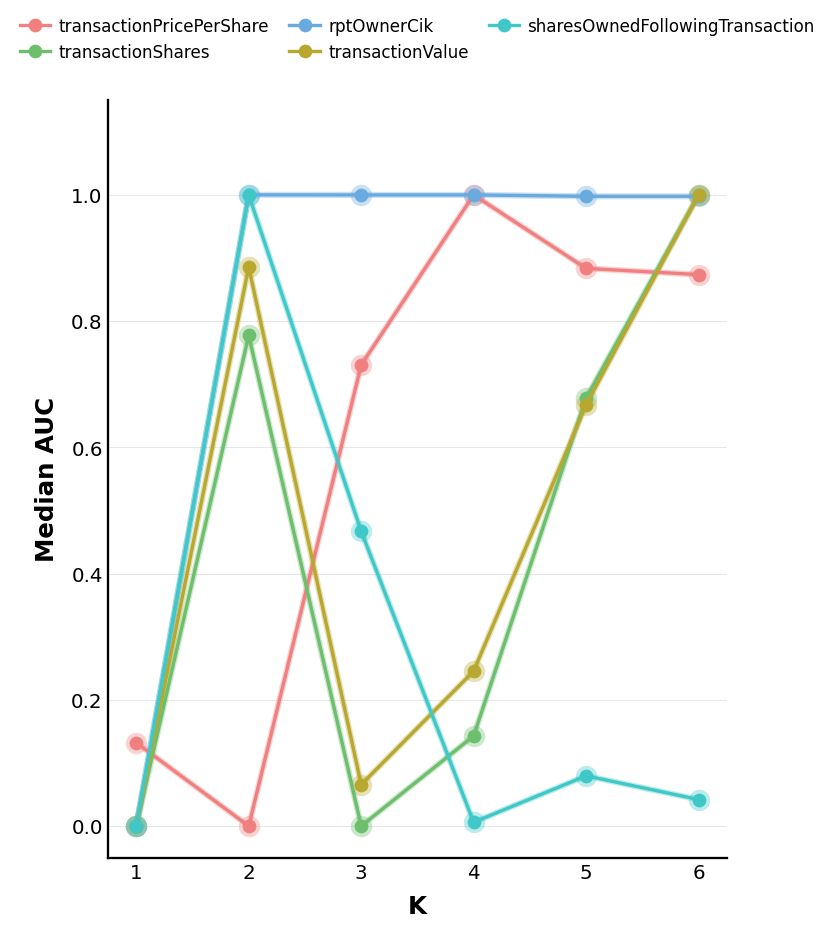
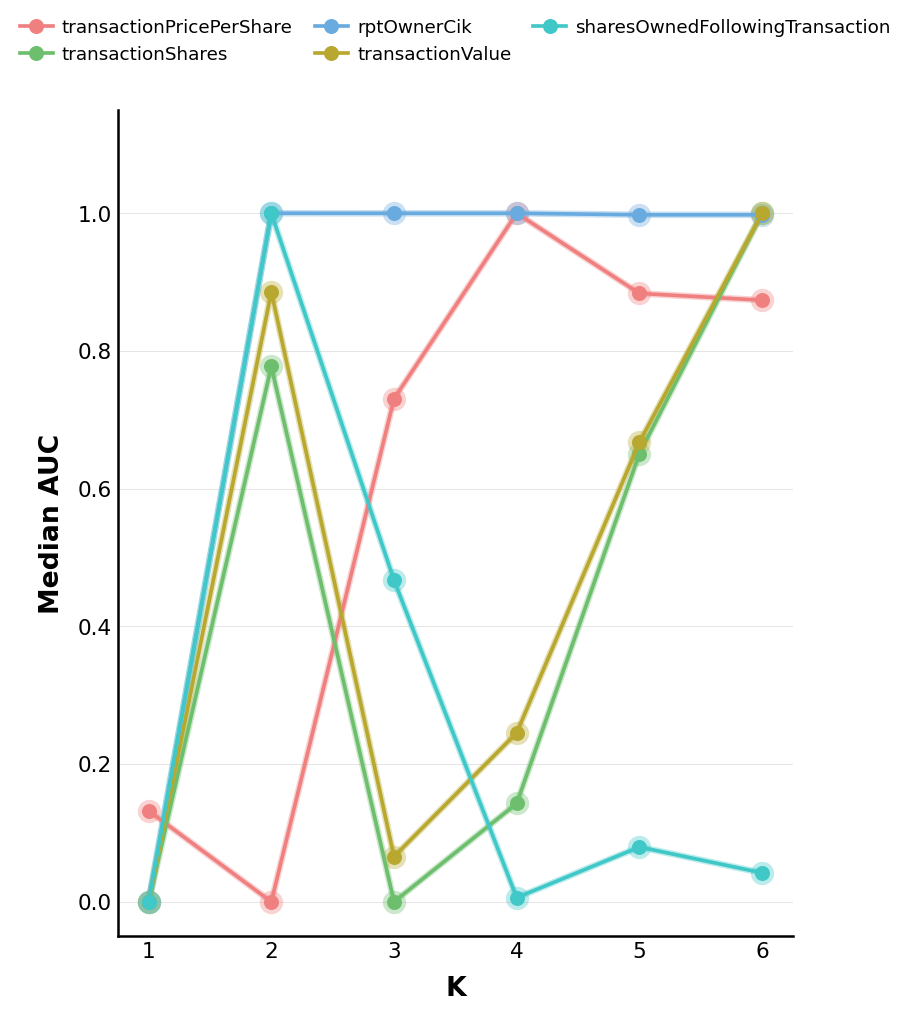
  {
    "transactionPricePerShare": {
      "1": 0.13,
      "2": 0.00,
      "3": 0.73,
      "5": 0.88,
      "6": 0.87
    },
    "transactionShares": {
      "2": 0.78,
      "3": 0.00,
      "4": 0.14,
-     "5": 0.68
+     "5": 0.65
    },
    "transactionValue": {
      "2": 0.89,
      "3": 0.07,
      "4": 0.25,
      "5": 0.67
    }
  }
